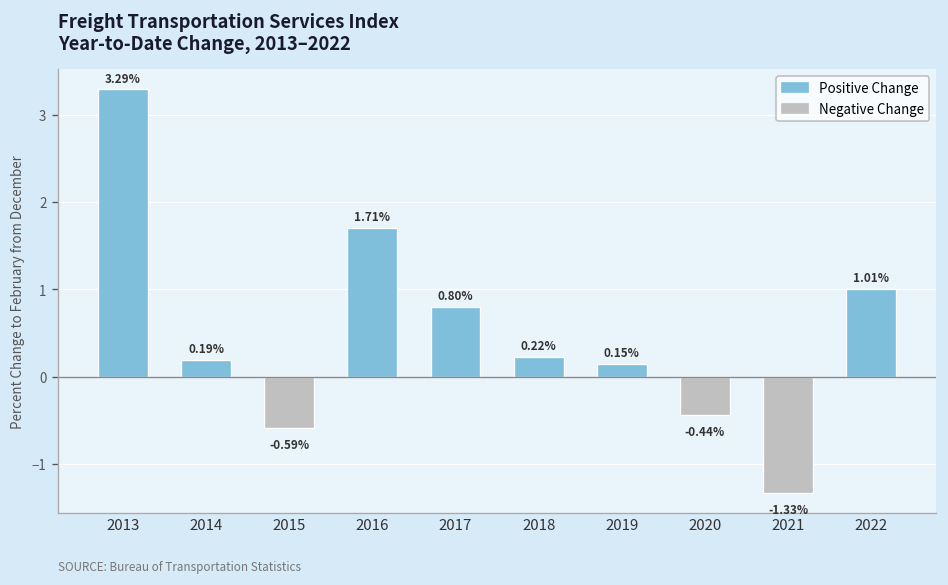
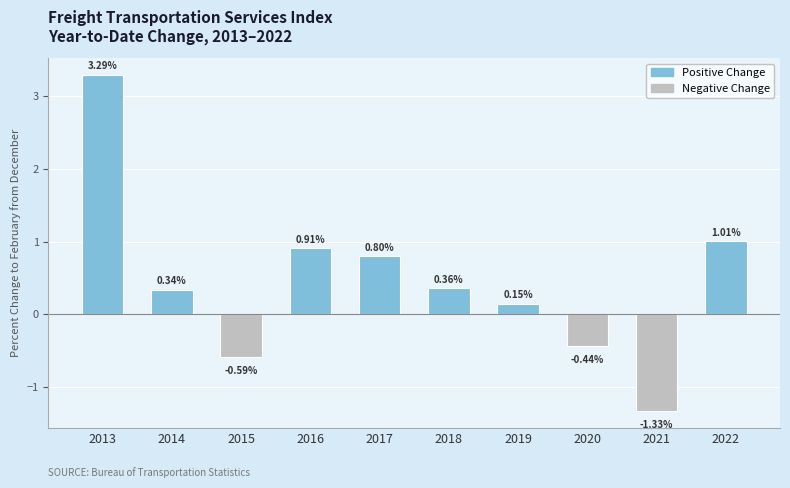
  {
    "2013": "3.29%",
-   "2014": "0.19%",
+   "2014": "0.34%",
    "2015": "-0.59%",
-   "2016": "1.71%",
+   "2016": "0.91%",
    "2017": "0.80%",
-   "2018": "0.22%",
+   "2018": "0.36%",
    "2019": "0.15%",
    "2020": "-0.44%",
    "2021": "-1.33%",
    "2022": "1.01%"
  }
